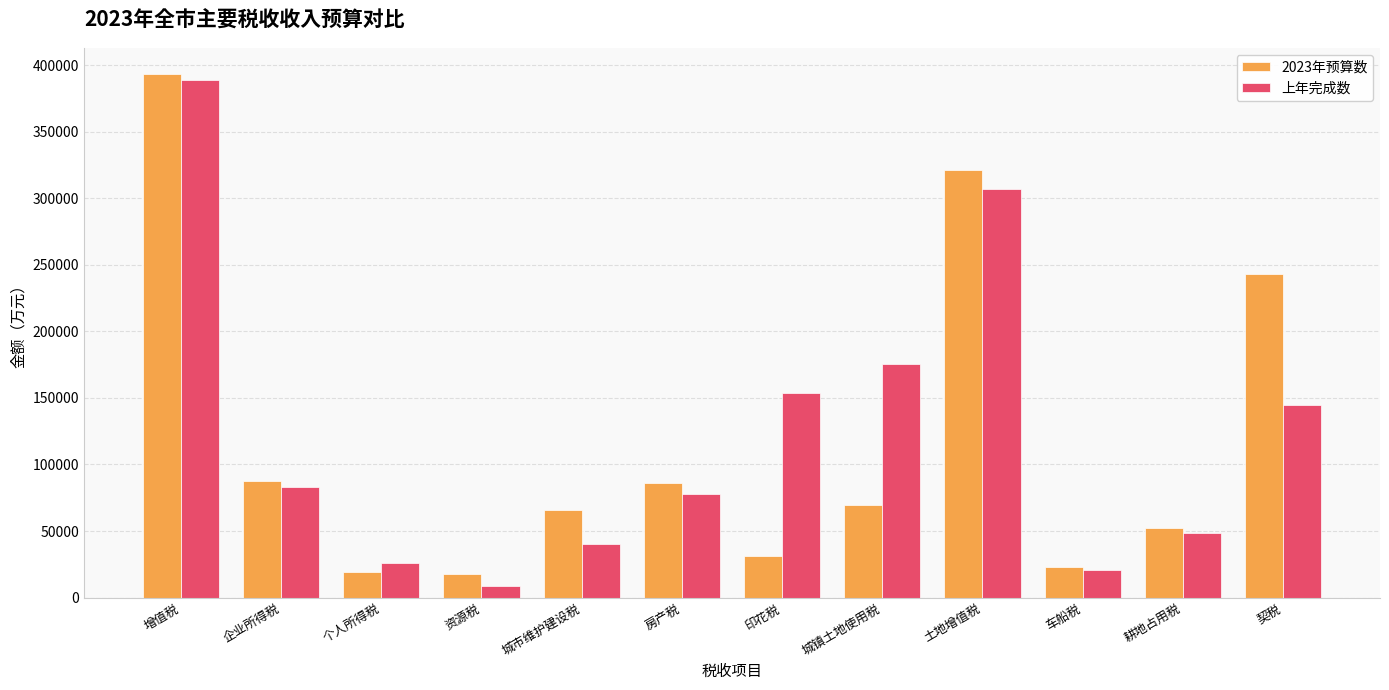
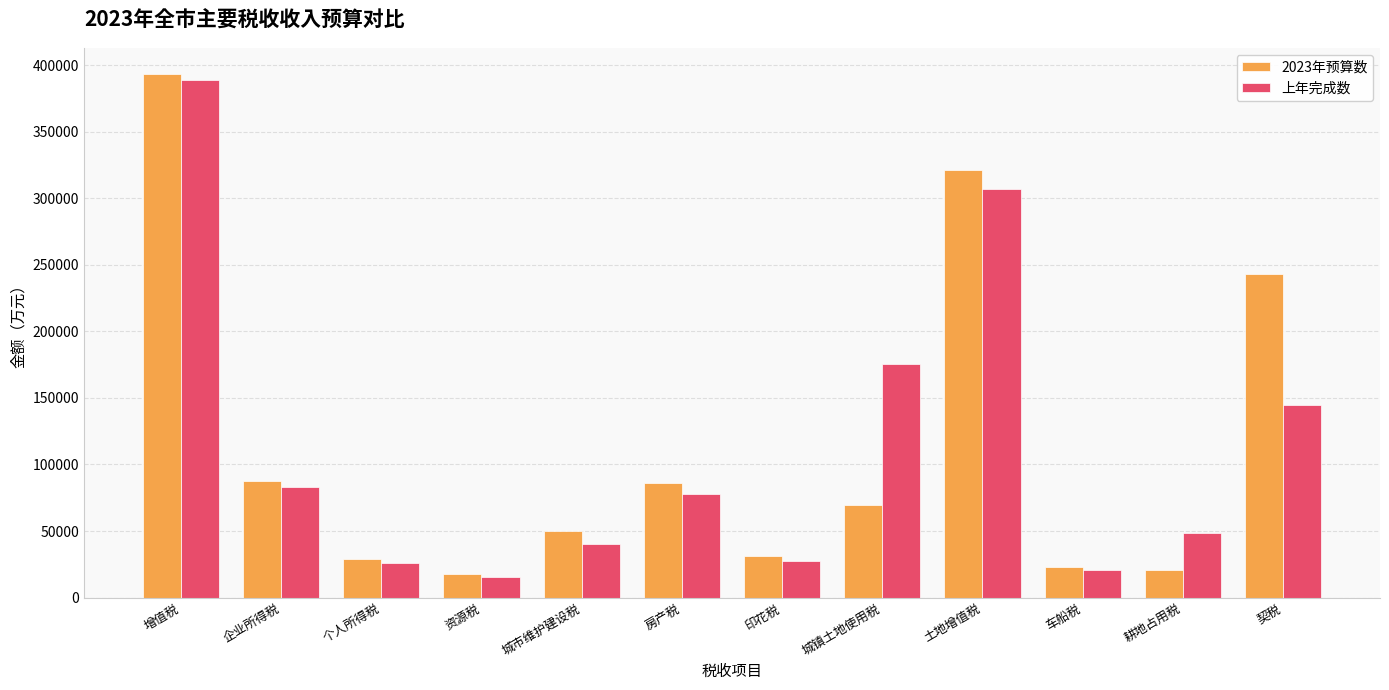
  {
    "2023年预算数": {
      "增值税": 393000,
      "企业所得税": 87000,
-     "个人所得税": 20000,
+     "个人所得税": 29000,
      "资源税": 17000,
-     "城市维护建设税": 66000,
+     "城市维护建设税": 50000,
      "房产税": 86000,
      "印花税": 31000,
      "城镇土地使用税": 70000,
      "土地增值税": 321000,
      "车船税": 23000,
-     "耕地占用税": 52000,
+     "耕地占用税": 21000,
      "契税": 243000
    },
    "上年完成数": {
      "增值税": 388000,
      "企业所得税": 83000,
      "个人所得税": 26000,
-     "资源税": 9000,
+     "资源税": 16000,
      "城市维护建设税": 40000,
      "房产税": 78000,
-     "印花税": 154000,
+     "印花税": 28000,
      "城镇土地使用税": 176000,
      "土地增值税": 307000,
      "车船税": 21000,
      "耕地占用税": 49000,
      "契税": 145000
    }
  }
